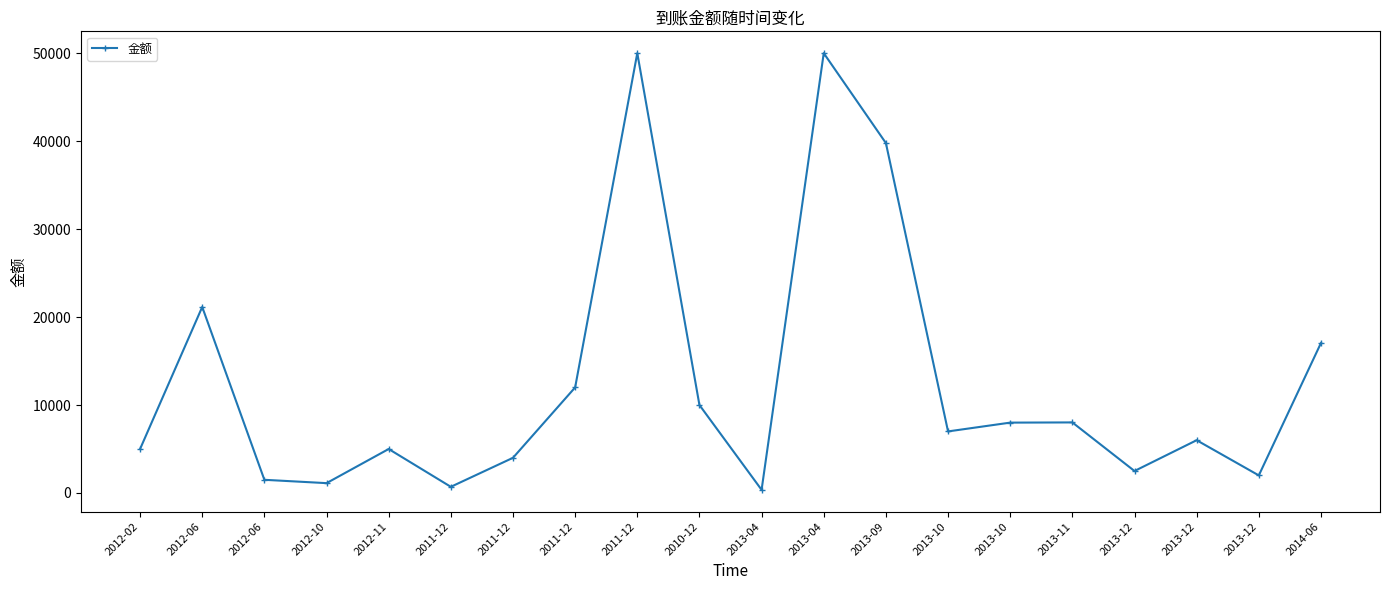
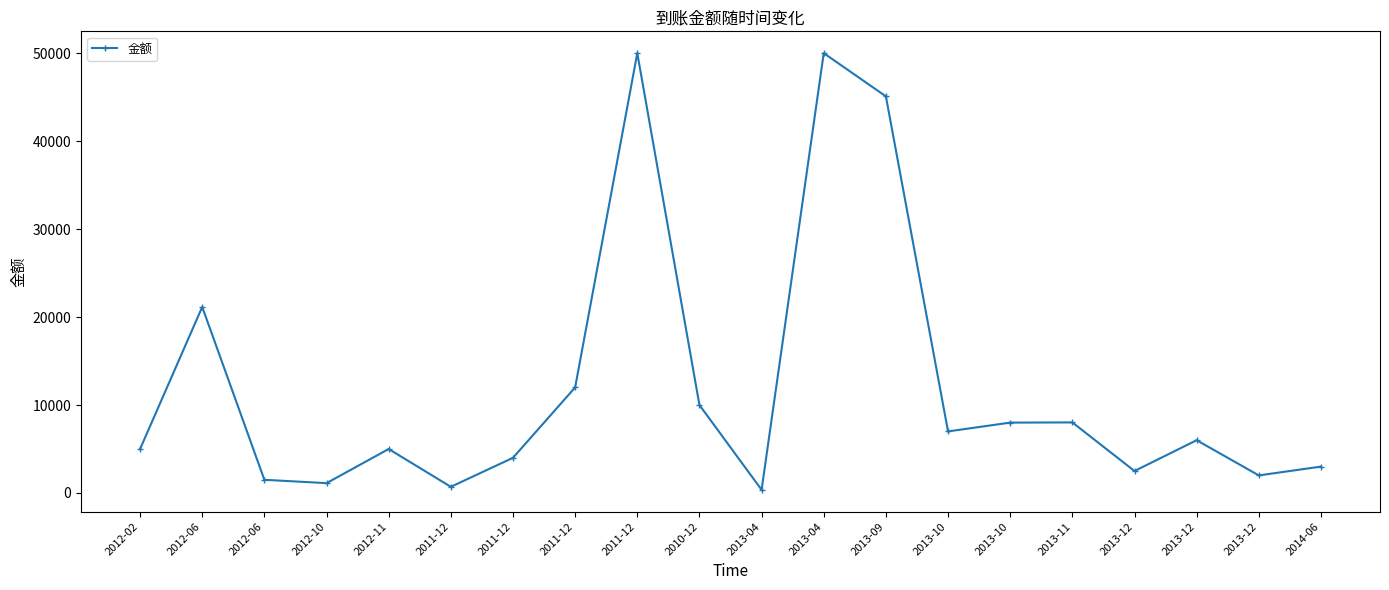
  {
    "2012-02": 5000,
    "2012-10": 1000,
    "2012-11": 5000,
    "2010-12": 10000,
-   "2013-09": 40000,
+   "2013-09": 45000,
    "2013-11": 8000,
-   "2014-06": 17000
+   "2014-06": 3000
  }
